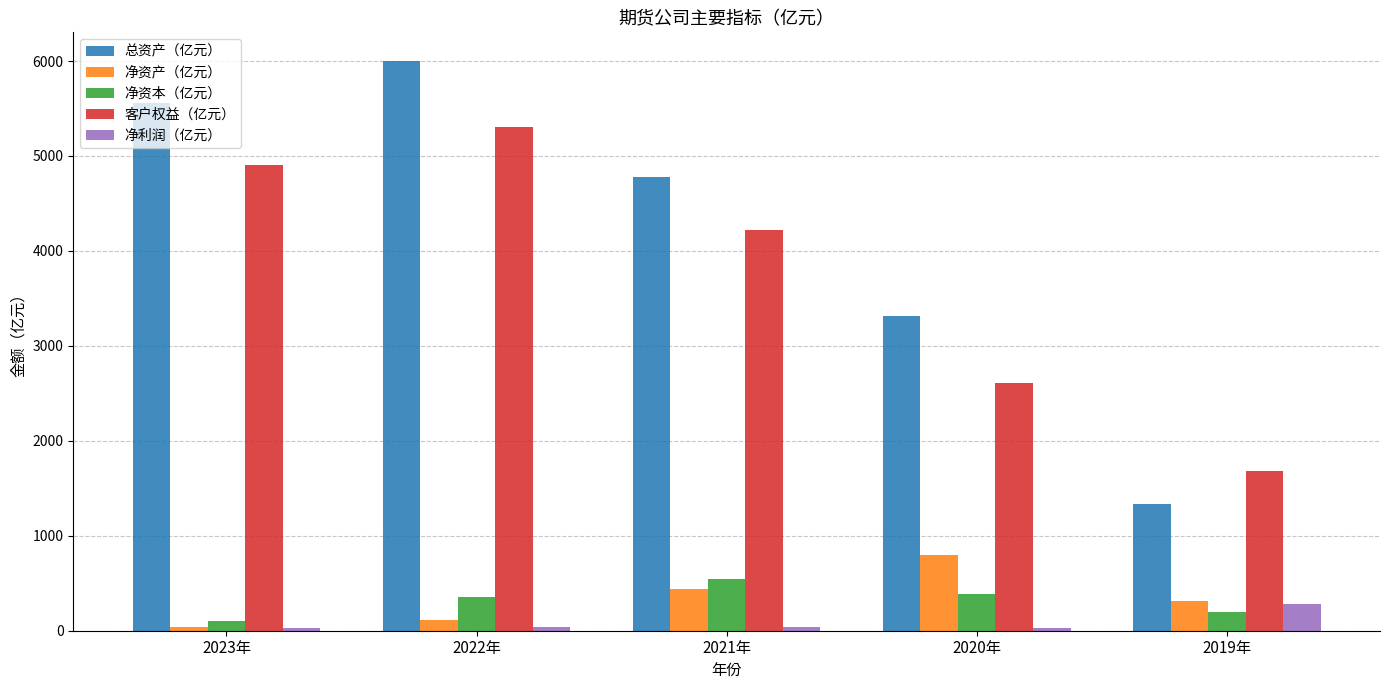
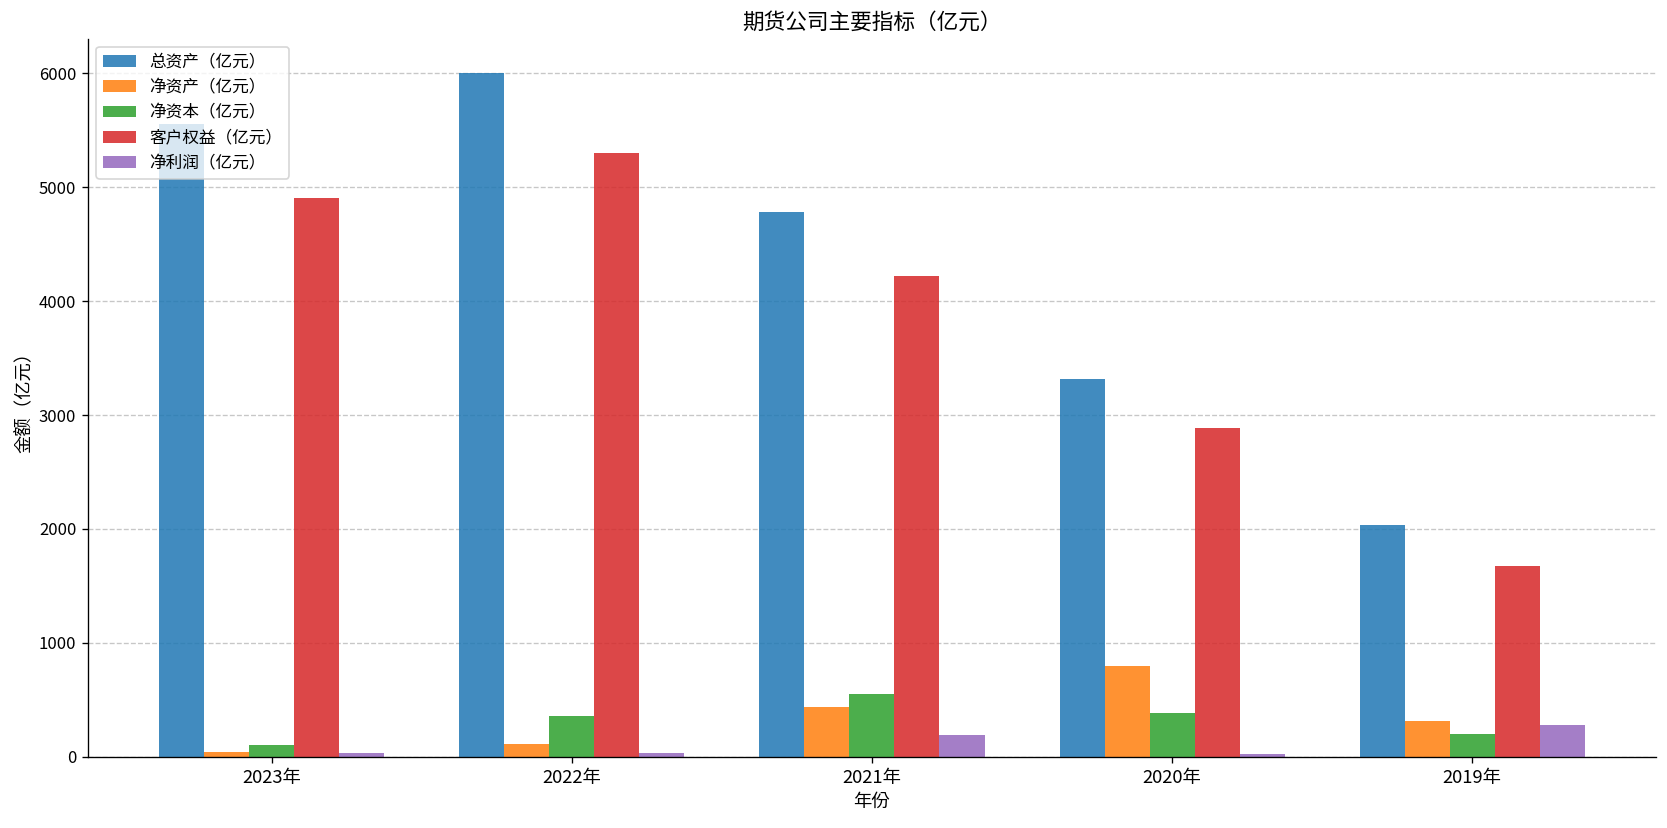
  {
    "总资产（亿元）": {
      "2022年": 6000,
      "2021年": 4800,
      "2020年": 3300,
-     "2019年": 1300
+     "2019年": 2000
    },
    "净资产（亿元）": {
      "2023年": 0,
      "2022年": 100,
      "2021年": 400,
      "2020年": 800,
      "2019年": 300
    },
    "净资本（亿元）": {
      "2023年": 100,
      "2022年": 400,
      "2021年": 500,
      "2020年": 400,
      "2019年": 200
    },
    "客户权益（亿元）": {
      "2023年": 4900,
      "2022年": 5300,
      "2021年": 4200,
-     "2020年": 2600,
+     "2020年": 2900,
      "2019年": 1700
    },
    "净利润（亿元）": {
      "2023年": 0,
      "2022年": 0,
-     "2021年": 0,
+     "2021年": 200,
      "2019年": 300
    }
  }
